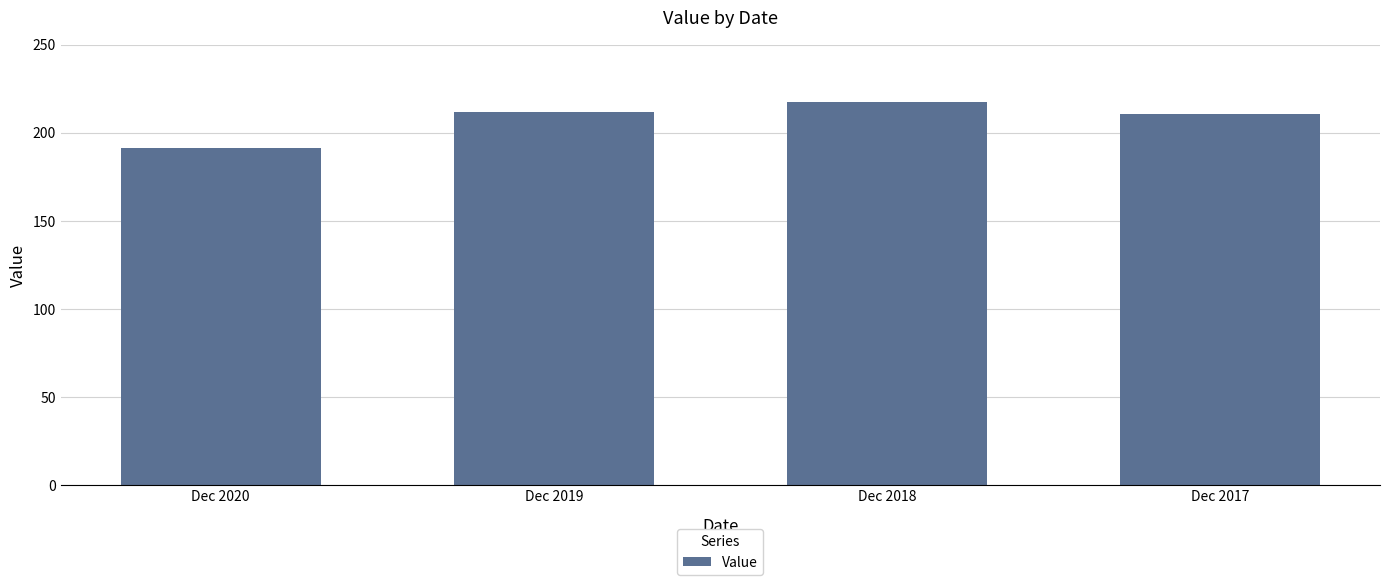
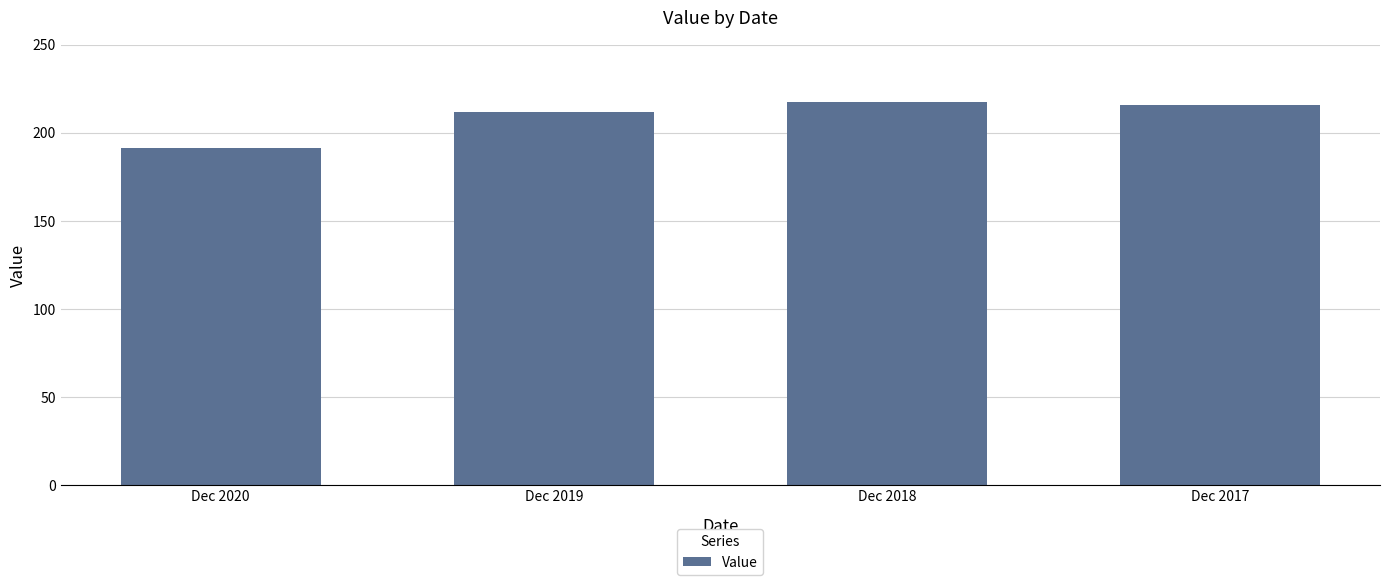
  {
    "Dec 2020": 191,
    "Dec 2019": 212,
    "Dec 2018": 217,
-   "Dec 2017": 211
+   "Dec 2017": 216
  }
